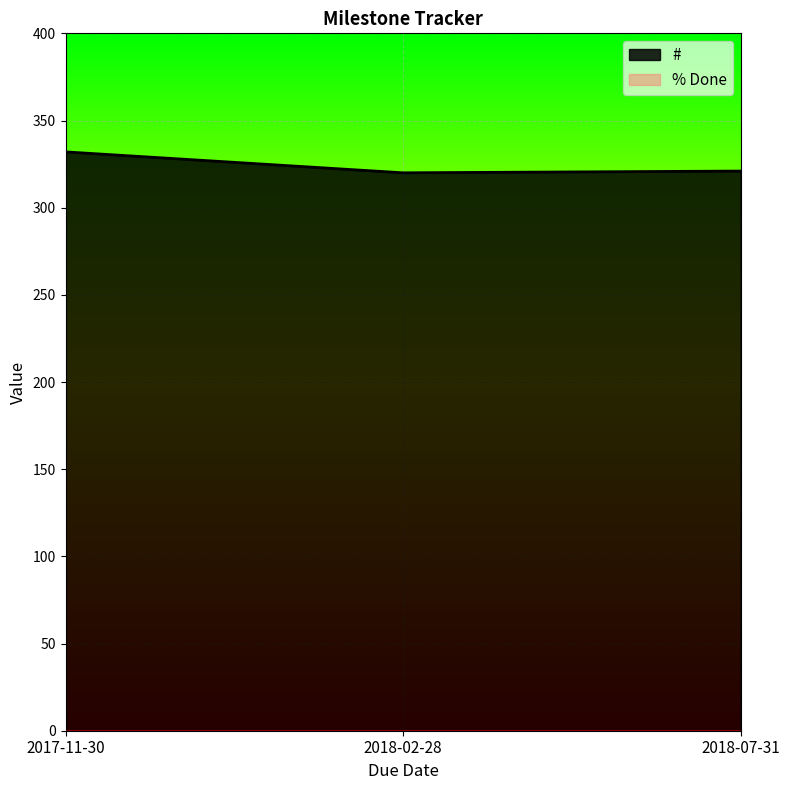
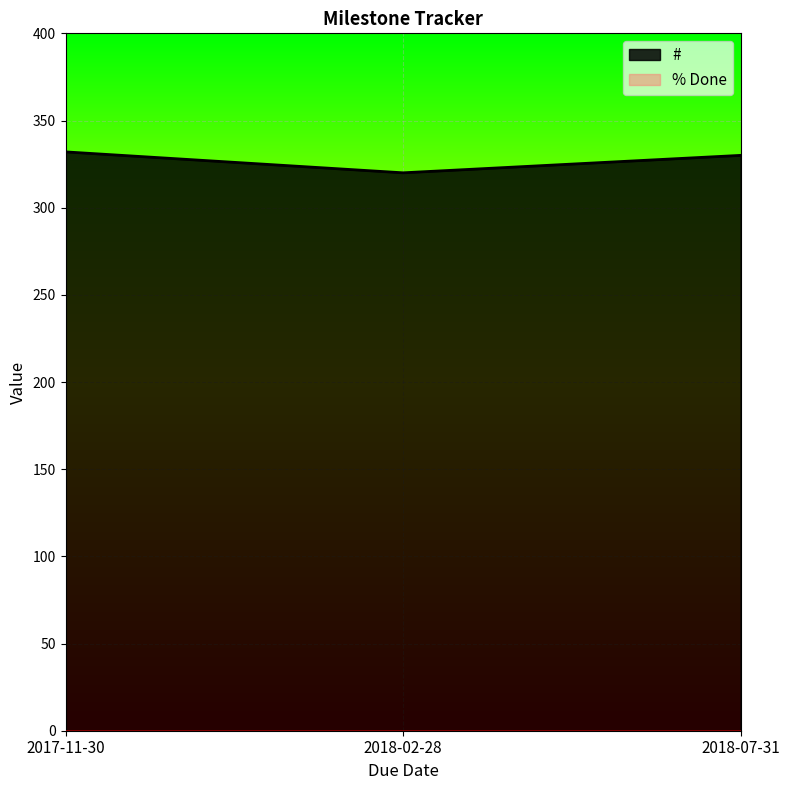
  {
    "#": {
      "2017-11-30": 332,
      "2018-02-28": 320,
-     "2018-07-31": 321
+     "2018-07-31": 330
    },
    "% Done": {
      "2017-11-30": 0,
      "2018-02-28": 0,
      "2018-07-31": 0
    }
  }
